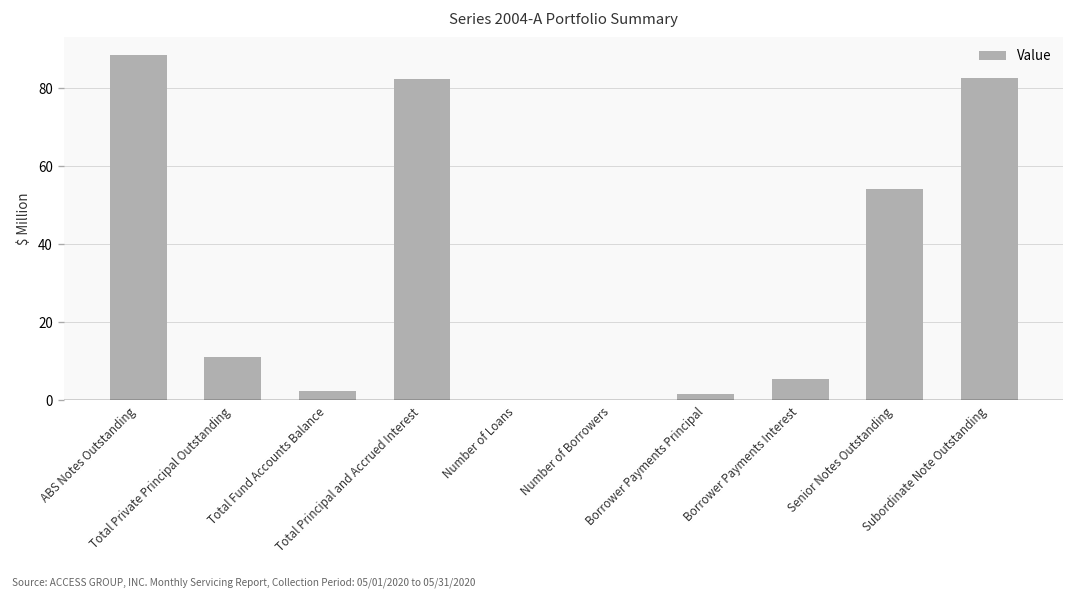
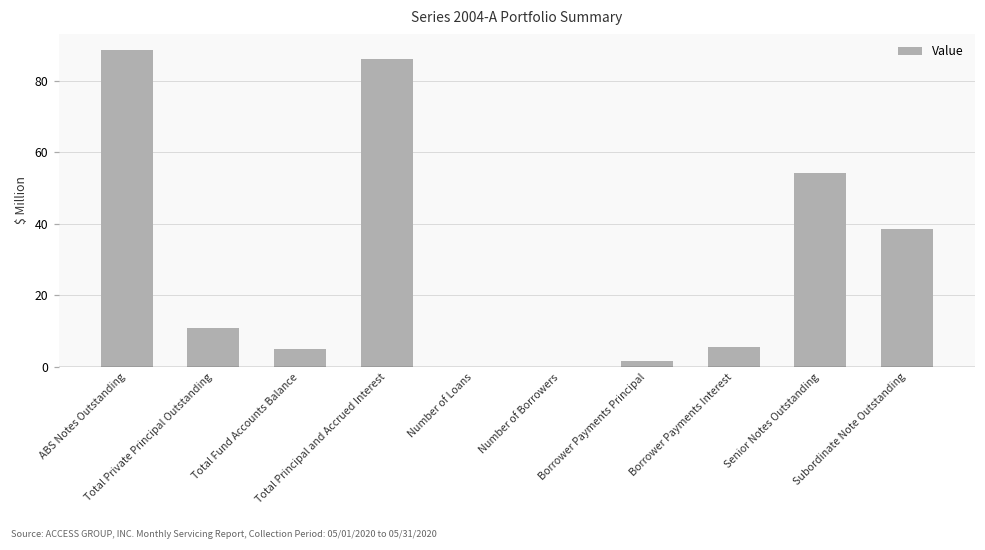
  {
    "ABS Notes Outstanding": 89,
    "Total Private Principal Outstanding": 11,
-   "Total Fund Accounts Balance": 2,
-   "Total Principal and Accrued Interest": 82,
+   "Total Fund Accounts Balance": 5,
+   "Total Principal and Accrued Interest": 86,
    "Borrower Payments Principal": 2,
    "Borrower Payments Interest": 5,
    "Senior Notes Outstanding": 54,
-   "Subordinate Note Outstanding": 83
+   "Subordinate Note Outstanding": 39
  }
